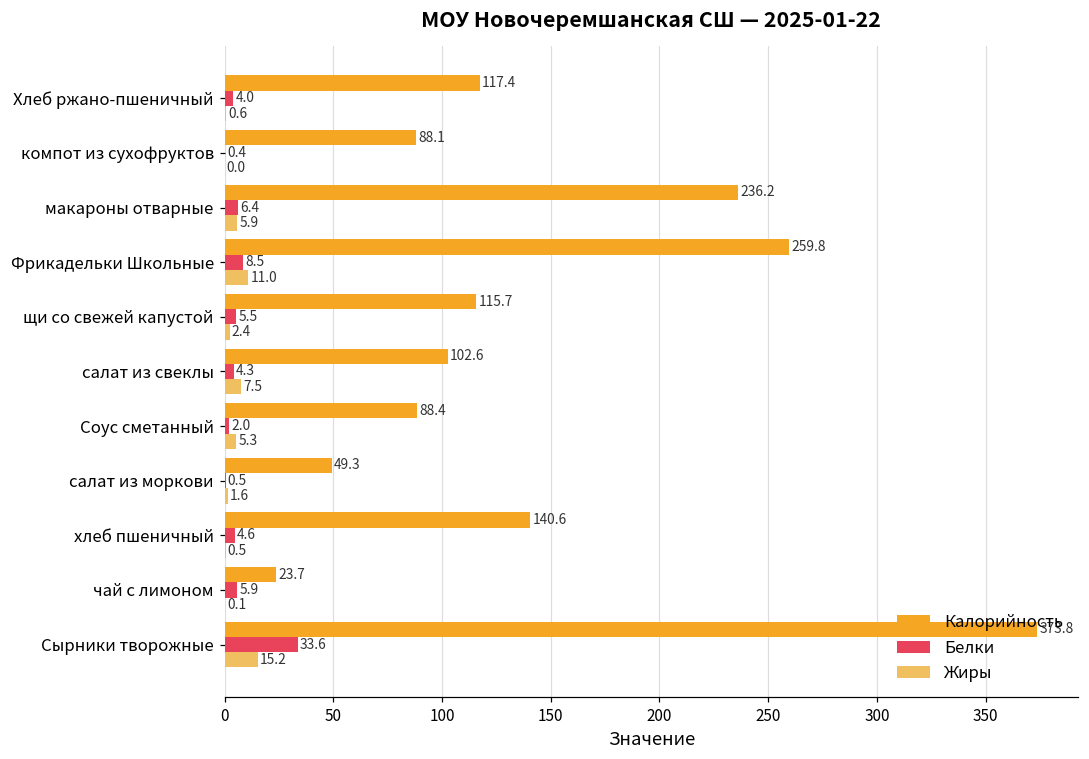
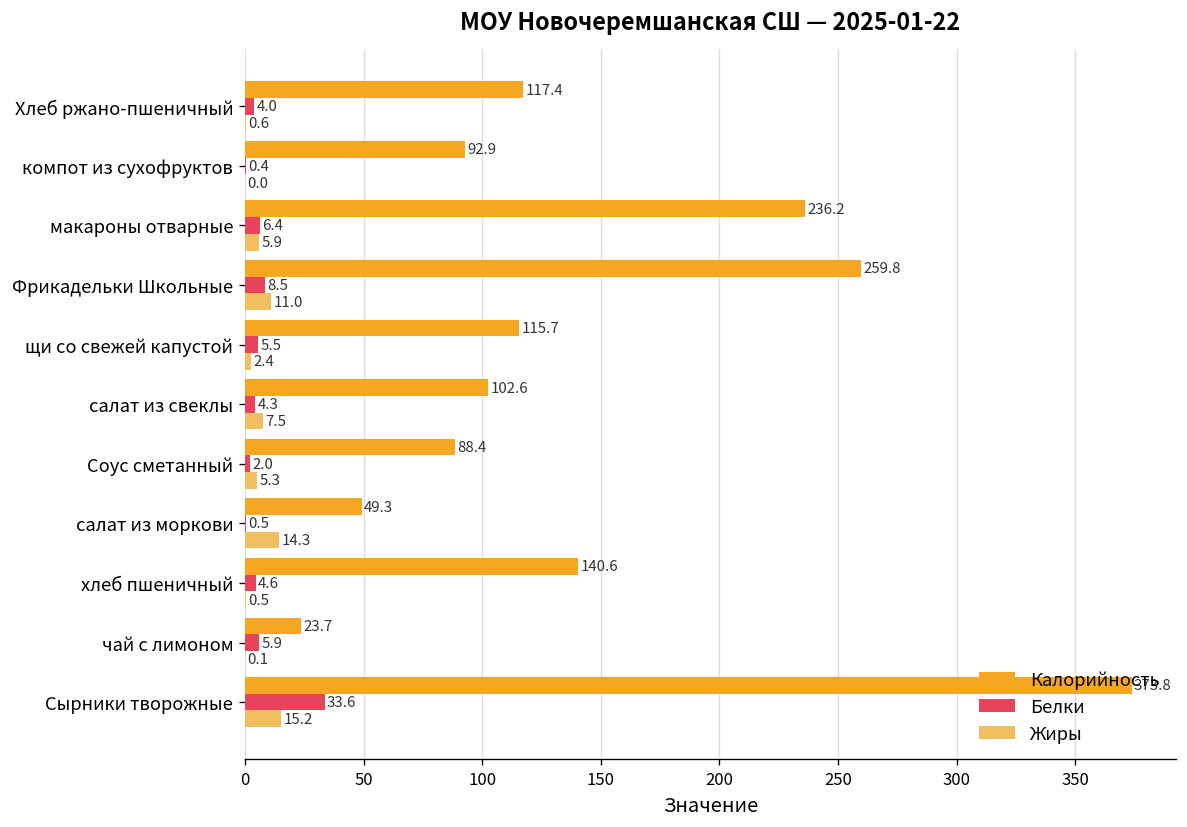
  {
    "Калорийность": {
      "Хлеб ржано-пшеничный": 117.4,
-     "компот из сухофруктов": 88.1,
+     "компот из сухофруктов": 92.9,
      "макароны отварные": 236.2,
      "Фрикадельки Школьные": 259.8,
      "щи со свежей капустой": 115.7,
      "салат из свеклы": 102.6,
      "Соус сметанный": 88.4,
      "салат из моркови": 49.3,
      "хлеб пшеничный": 140.6,
      "чай с лимоном": 23.7,
      "Сырники творожные": 373.8
    },
    "Белки": {
      "Хлеб ржано-пшеничный": 4.0,
      "компот из сухофруктов": 0.4,
      "макароны отварные": 6.4,
      "Фрикадельки Школьные": 8.5,
      "щи со свежей капустой": 5.5,
      "салат из свеклы": 4.3,
      "Соус сметанный": 2.0,
      "салат из моркови": 0.5,
      "хлеб пшеничный": 4.6,
      "чай с лимоном": 5.9,
      "Сырники творожные": 33.6
    },
    "Жиры": {
      "Хлеб ржано-пшеничный": 0.6,
      "компот из сухофруктов": 0.0,
      "макароны отварные": 5.9,
      "Фрикадельки Школьные": 11.0,
      "щи со свежей капустой": 2.4,
      "салат из свеклы": 7.5,
      "Соус сметанный": 5.3,
-     "салат из моркови": 1.6,
+     "салат из моркови": 14.3,
      "хлеб пшеничный": 0.5,
      "чай с лимоном": 0.1,
      "Сырники творожные": 15.2
    }
  }
